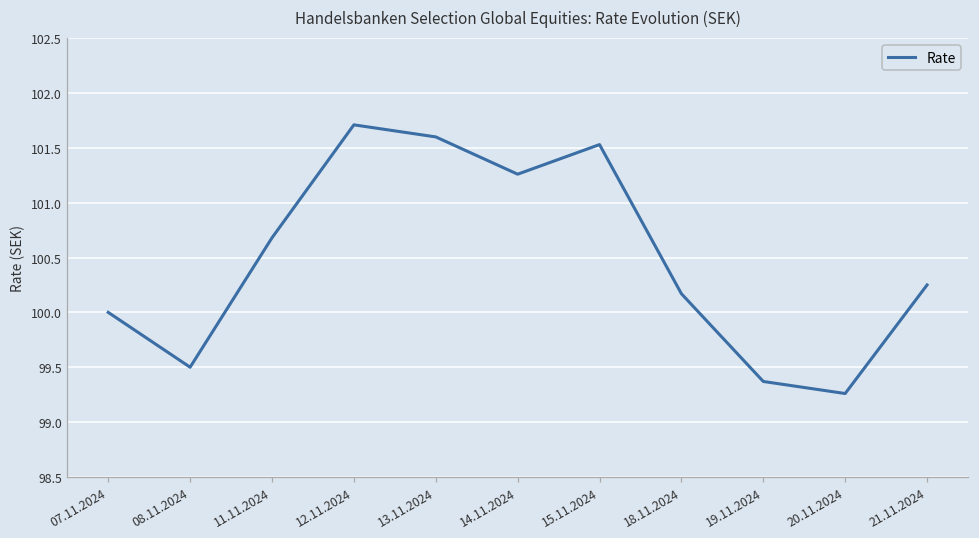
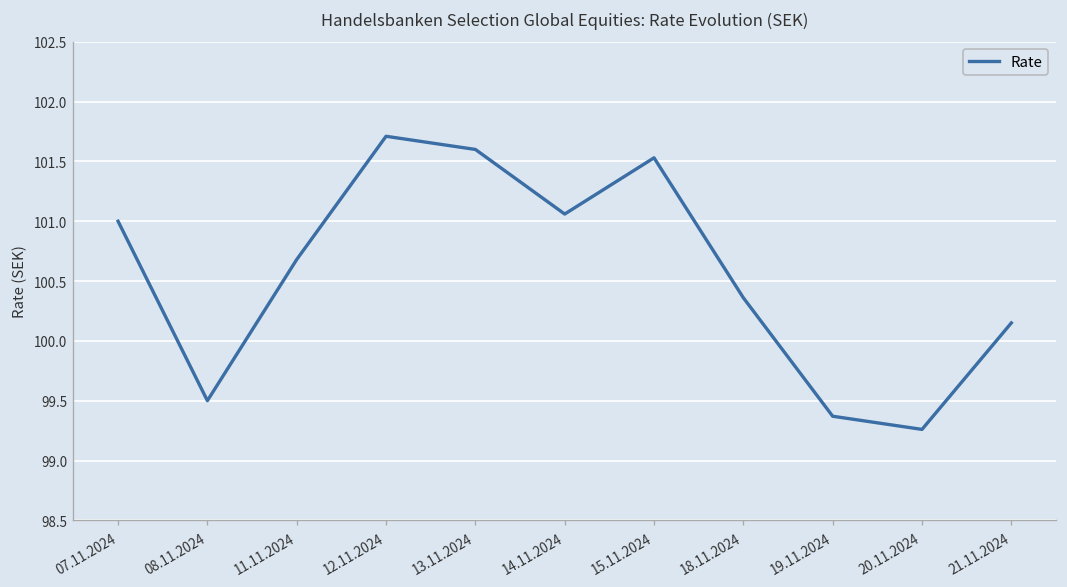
  {
-   "07.11.2024": 100,
+   "07.11.2024": 101,
    "08.11.2024": 99.5,
    "11.11.2024": 100.7,
    "12.11.2024": 101.7,
    "13.11.2024": 101.6,
-   "14.11.2024": 101.3,
+   "14.11.2024": 101.1,
    "15.11.2024": 101.5,
-   "18.11.2024": 100.2,
+   "18.11.2024": 100.4,
    "19.11.2024": 99.4,
    "20.11.2024": 99.3,
-   "21.11.2024": 100.3
+   "21.11.2024": 100.2
  }
